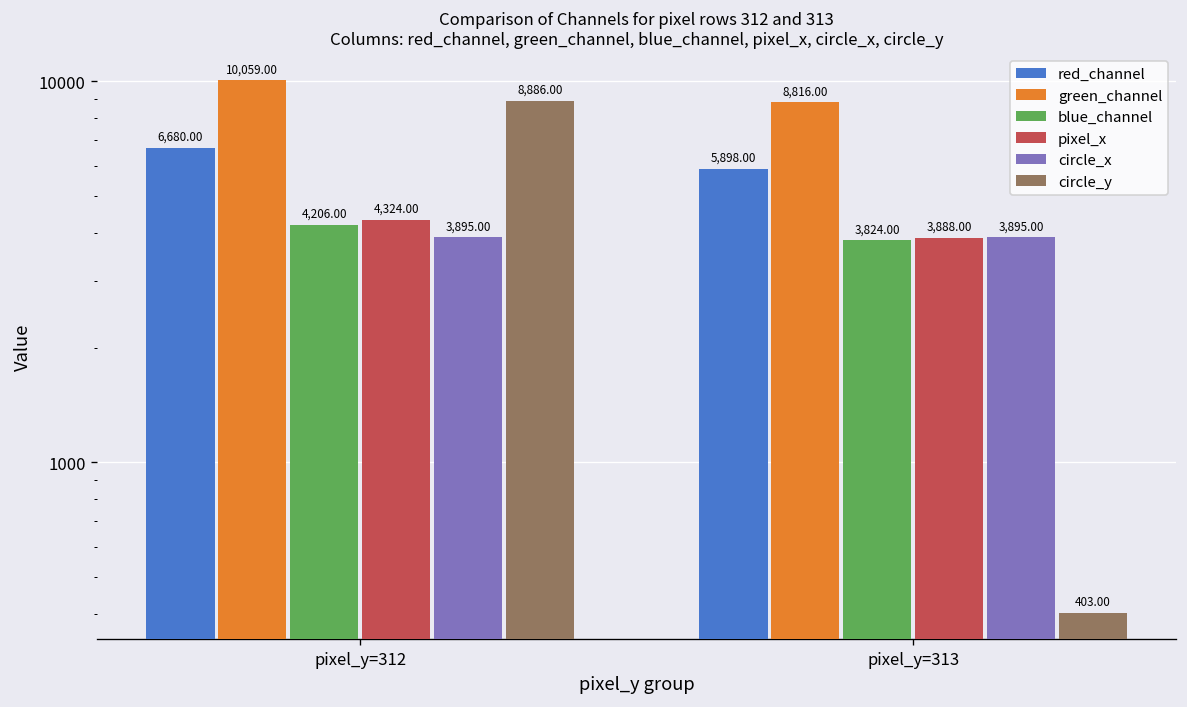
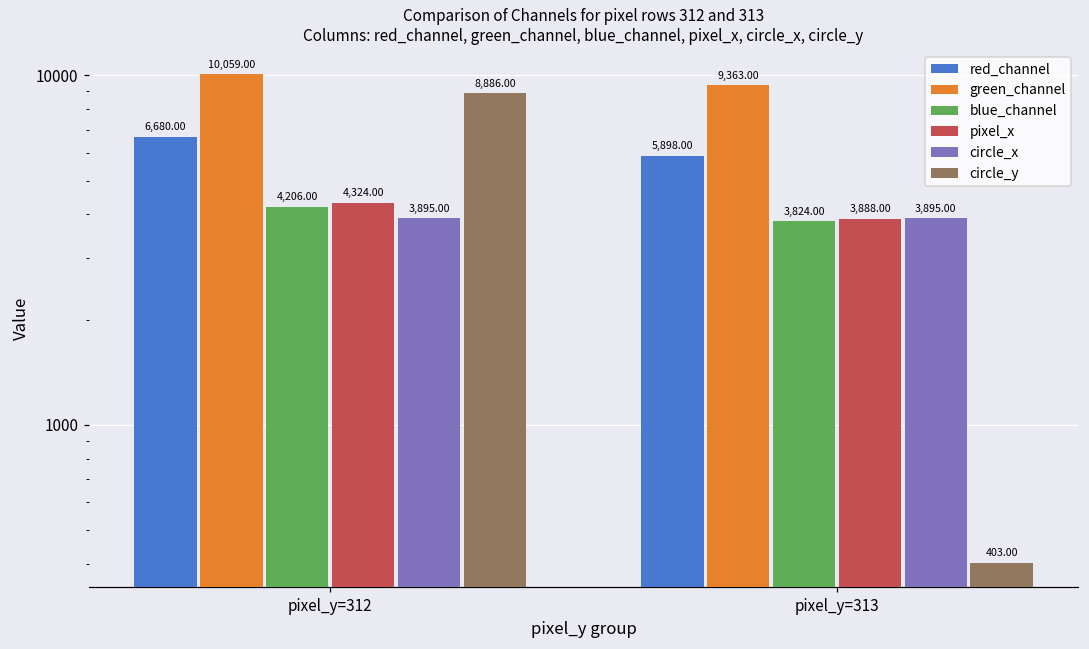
  {
    "green_channel": {
      "pixel_y=312": "10,059.00",
-     "pixel_y=313": "8,816.00"
+     "pixel_y=313": "9,363.00"
    },
    "blue_channel": {
      "pixel_y=312": "4,206.00",
      "pixel_y=313": "3,824.00"
    },
    "pixel_x": {
      "pixel_y=312": "4,324.00",
      "pixel_y=313": "3,888.00"
    },
    "circle_y": {
      "pixel_y=312": "8,886.00",
      "pixel_y=313": "403.00"
    }
  }
